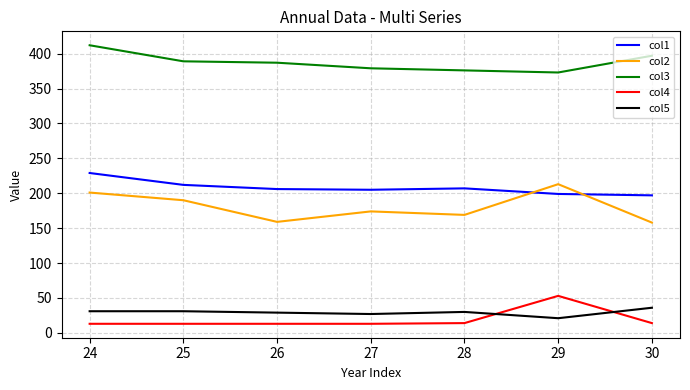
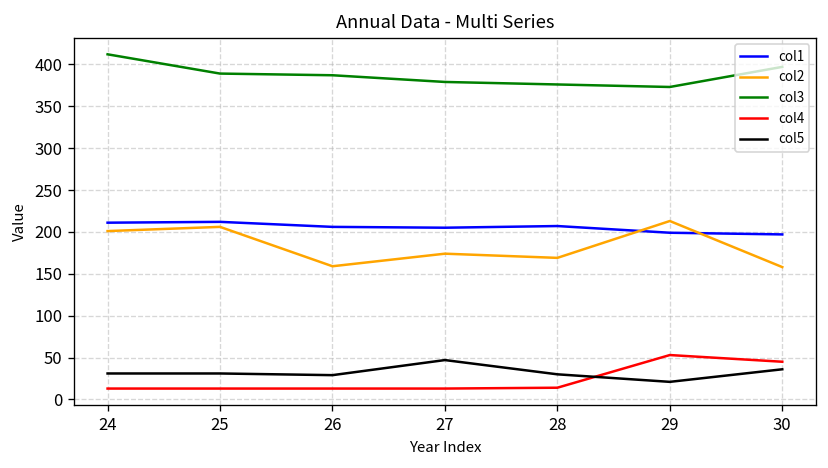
  {
    "col1": {
-     "24": 230,
+     "24": 210,
      "25": 210,
      "26": 210,
      "27": 210,
      "28": 210,
      "29": 200,
      "30": 200
    },
    "col2": {
      "24": 200,
-     "25": 190,
+     "25": 210,
      "26": 160,
      "27": 170,
      "28": 170,
      "29": 210,
      "30": 160
    },
    "col3": {
      "24": 410,
      "25": 390,
      "26": 390,
      "27": 380,
      "28": 380,
      "29": 370
    },
    "col4": {
      "24": 10,
      "25": 10,
      "26": 10,
      "27": 10,
      "28": 10,
      "29": 50,
-     "30": 10
+     "30": 50
    },
    "col5": {
      "24": 30,
      "25": 30,
      "26": 30,
-     "27": 30,
+     "27": 50,
      "28": 30,
      "29": 20,
      "30": 40
    }
  }
